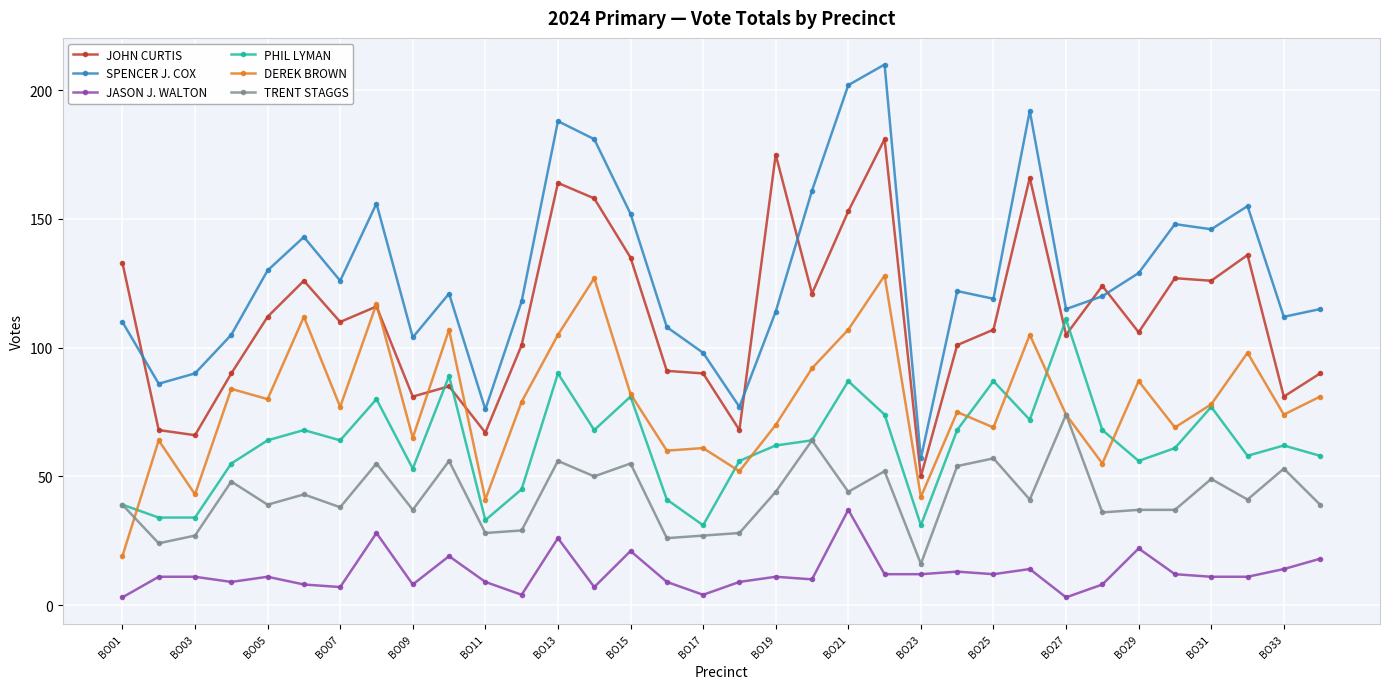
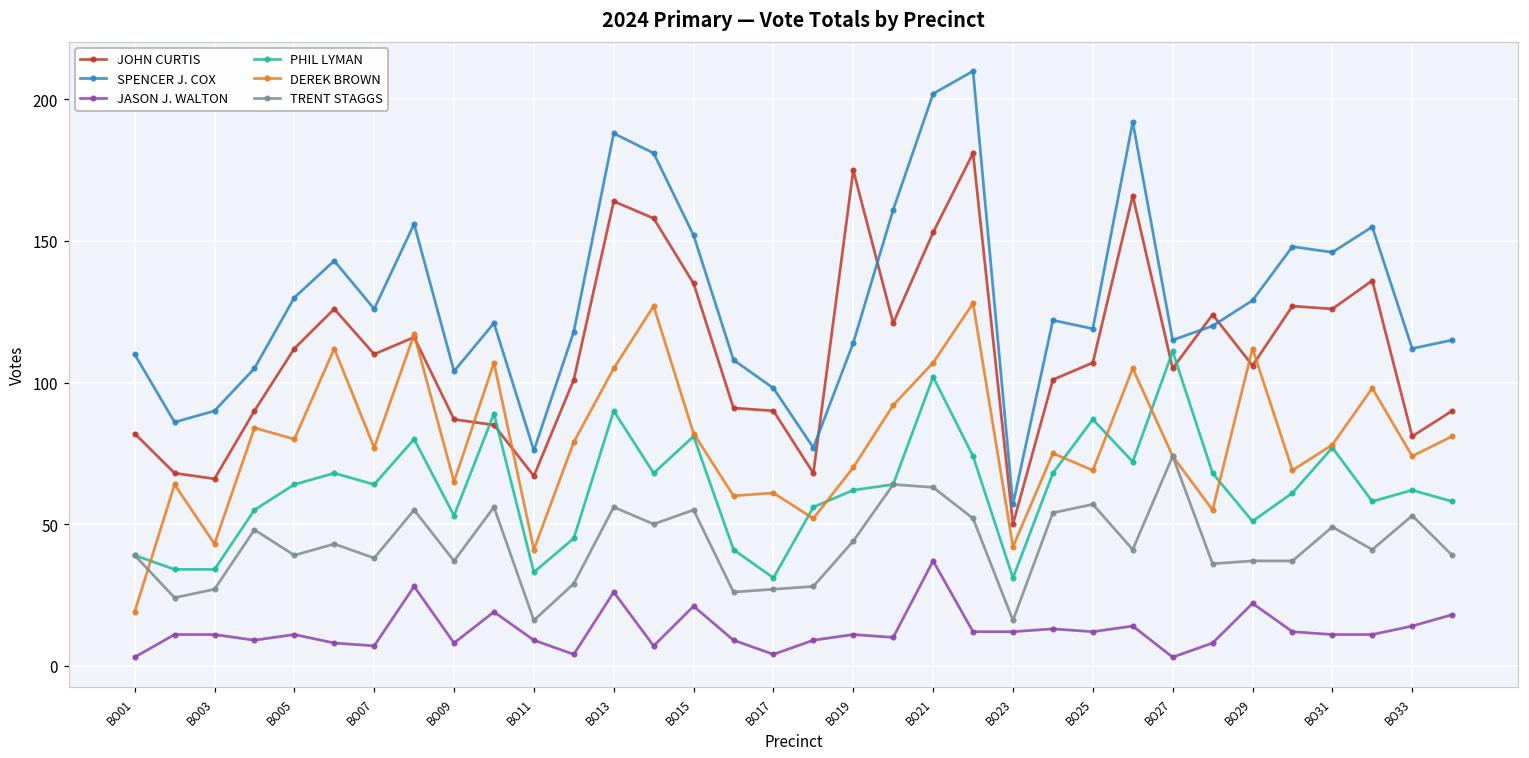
  {
    "JOHN CURTIS": {
-     "BO01": 133,
+     "BO01": 82,
      "BO03": 66,
      "BO05": 112,
      "BO07": 110,
-     "BO09": 81,
+     "BO09": 87,
      "BO11": 67,
      "BO13": 164,
      "BO15": 135,
      "BO17": 90,
      "BO19": 175,
      "BO21": 153,
      "BO23": 50,
      "BO25": 107,
      "BO27": 105,
      "BO29": 106,
      "BO31": 126,
      "BO33": 81
    },
    "SPENCER J. COX": {
      "BO01": 110,
      "BO03": 90,
      "BO05": 130,
      "BO07": 126,
      "BO09": 104,
      "BO11": 76,
      "BO13": 188,
      "BO15": 152,
      "BO17": 98,
      "BO19": 114,
      "BO21": 202,
      "BO23": 57,
      "BO25": 119,
      "BO27": 115,
      "BO29": 129,
      "BO31": 146,
      "BO33": 112
    },
    "JASON J. WALTON": {
      "BO01": 3,
      "BO03": 11,
      "BO05": 11,
      "BO07": 7,
      "BO09": 8,
      "BO11": 9,
      "BO13": 26,
      "BO15": 21,
      "BO17": 4,
      "BO19": 11,
      "BO21": 37,
      "BO23": 12,
      "BO25": 12,
      "BO27": 3,
      "BO29": 22,
      "BO31": 11,
      "BO33": 14
    },
    "PHIL LYMAN": {
      "BO03": 34,
      "BO05": 64,
      "BO07": 64,
      "BO09": 53,
      "BO11": 33,
      "BO13": 90,
      "BO15": 81,
      "BO17": 31,
      "BO19": 62,
-     "BO21": 87,
+     "BO21": 102,
      "BO23": 31,
      "BO25": 87,
      "BO27": 111,
-     "BO29": 56,
+     "BO29": 51,
      "BO31": 77,
      "BO33": 62
    },
    "DEREK BROWN": {
      "BO01": 19,
      "BO03": 43,
      "BO05": 80,
      "BO07": 77,
      "BO09": 65,
      "BO11": 41,
      "BO13": 105,
      "BO15": 82,
      "BO17": 61,
      "BO19": 70,
      "BO21": 107,
      "BO23": 42,
      "BO25": 69,
-     "BO29": 87,
+     "BO29": 112,
      "BO31": 78,
      "BO33": 74
    },
    "TRENT STAGGS": {
      "BO03": 27,
      "BO05": 39,
      "BO07": 38,
      "BO09": 37,
-     "BO11": 28,
+     "BO11": 16,
      "BO13": 56,
      "BO15": 55,
      "BO17": 27,
      "BO19": 44,
-     "BO21": 44,
+     "BO21": 63,
      "BO23": 16,
      "BO25": 57,
      "BO29": 37,
      "BO31": 49,
      "BO33": 53
    }
  }
